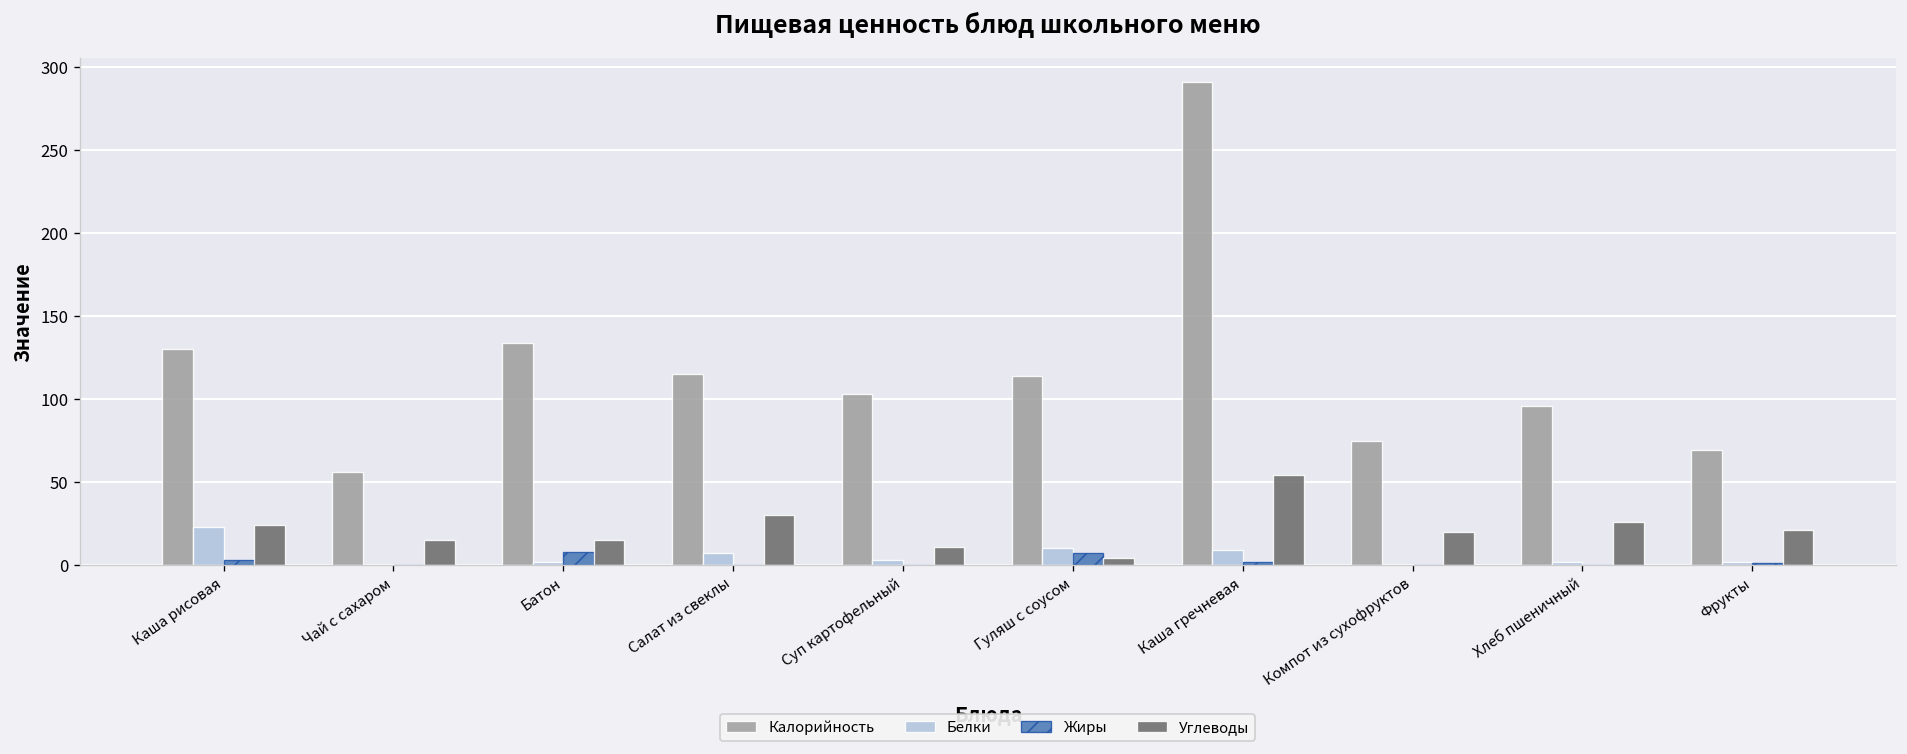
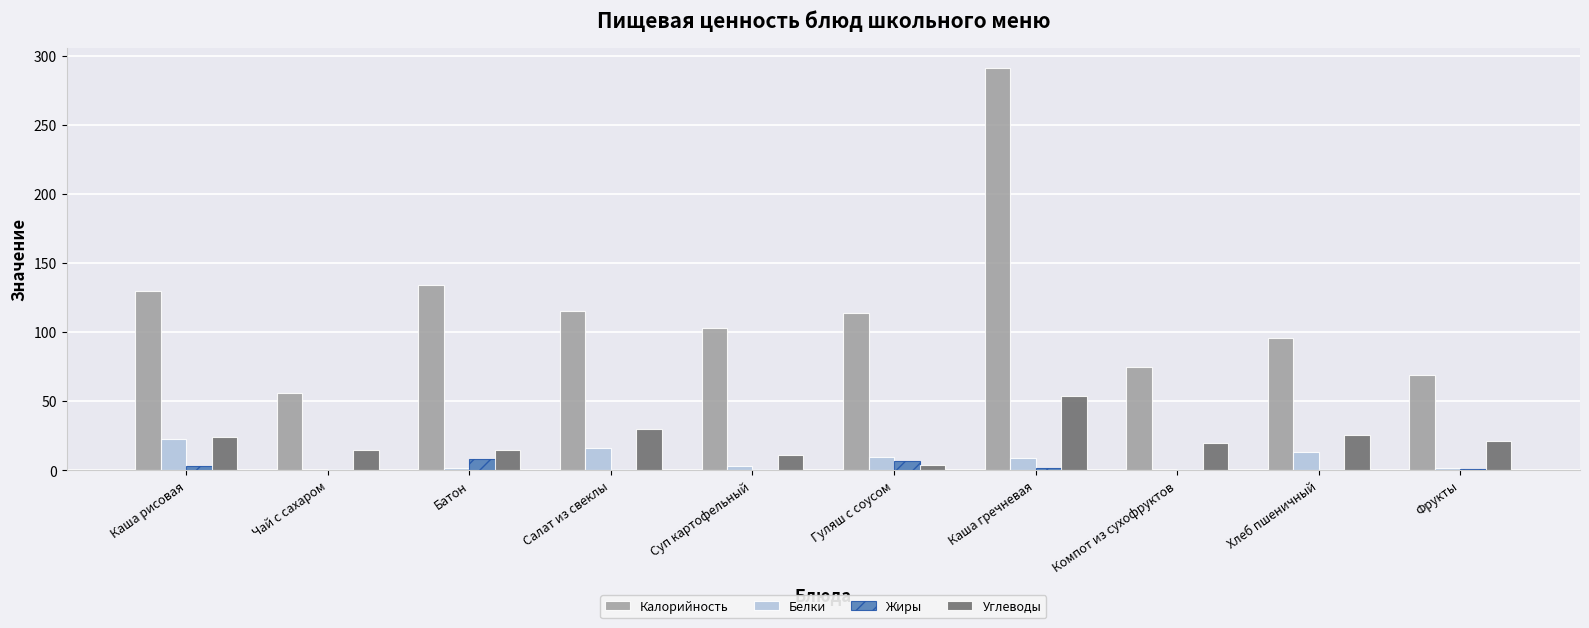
  {
    "Калорийность": {
      "Каша рисовая": 130,
      "Чай с сахаром": 56,
      "Батон": 134,
      "Салат из свеклы": 115,
      "Суп картофельный": 103,
      "Гуляш с соусом": 114,
      "Каша гречневая": 291,
      "Компот из сухофруктов": 75,
      "Хлеб пшеничный": 96,
      "Фрукты": 69
    },
    "Белки": {
      "Каша рисовая": 23,
      "Чай с сахаром": 0,
      "Батон": 2,
-     "Салат из свеклы": 7,
+     "Салат из свеклы": 16,
      "Суп картофельный": 3,
      "Гуляш с соусом": 10,
      "Каша гречневая": 9,
      "Компот из сухофруктов": 0,
-     "Хлеб пшеничный": 2,
+     "Хлеб пшеничный": 13,
      "Фрукты": 2
    },
    "Жиры": {
      "Каша рисовая": 3,
      "Чай с сахаром": 0,
      "Батон": 8,
      "Салат из свеклы": 0,
      "Суп картофельный": 0,
      "Гуляш с соусом": 7,
      "Каша гречневая": 2,
      "Компот из сухофруктов": 0,
      "Хлеб пшеничный": 0
    },
    "Углеводы": {
      "Каша рисовая": 24,
      "Чай с сахаром": 15,
      "Батон": 15,
      "Салат из свеклы": 30,
      "Суп картофельный": 11,
      "Гуляш с соусом": 4,
      "Каша гречневая": 54,
      "Компот из сухофруктов": 20,
      "Хлеб пшеничный": 26,
      "Фрукты": 21
    }
  }
